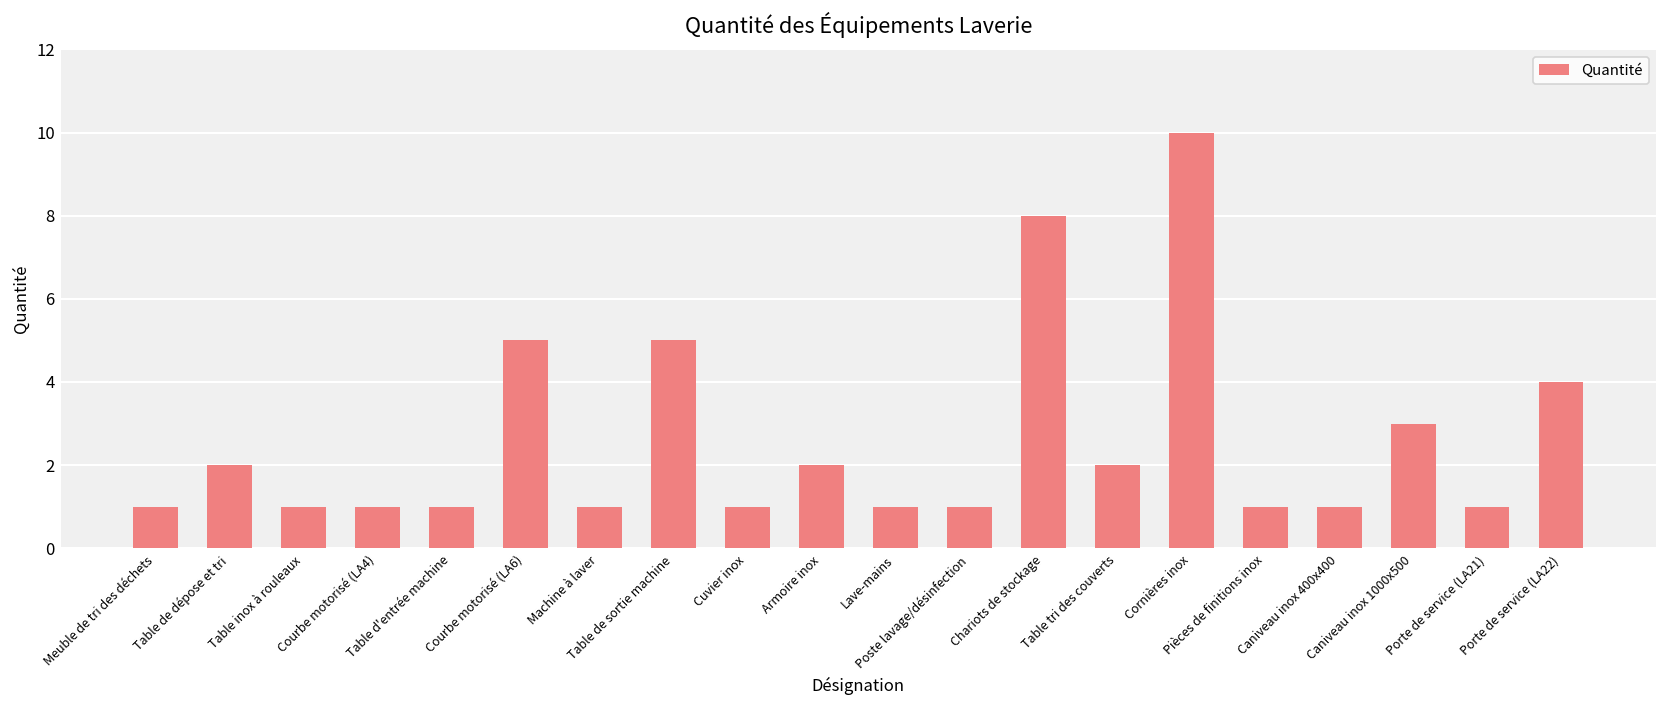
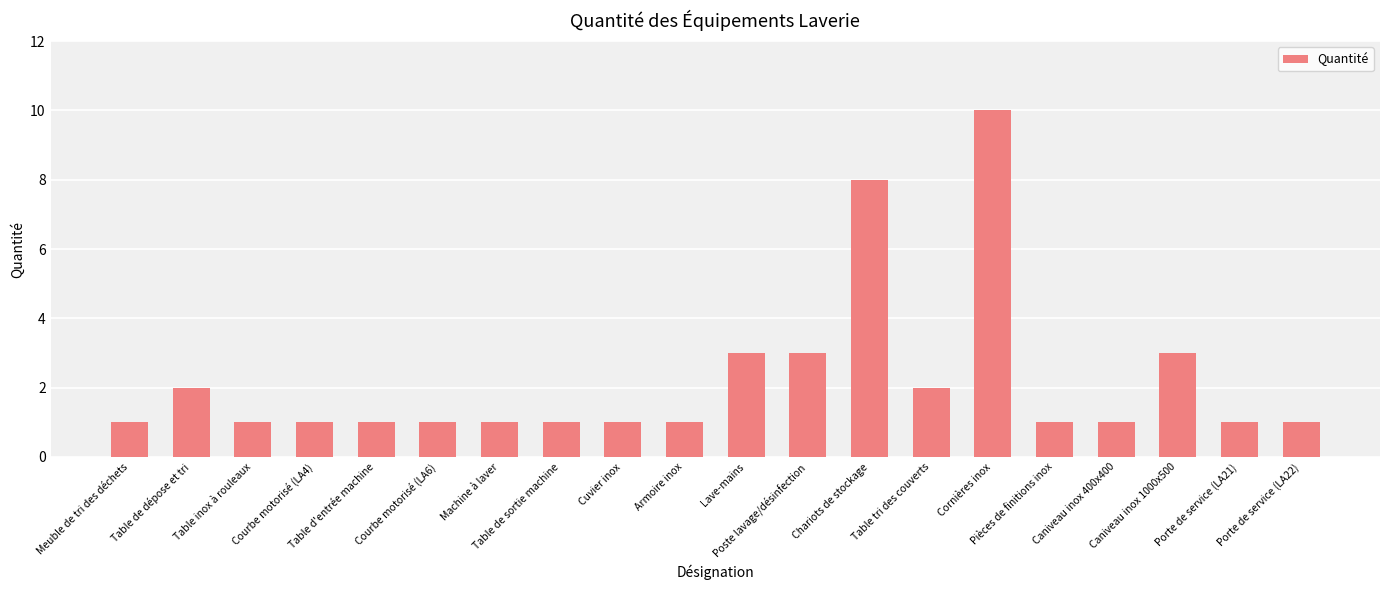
  {
    "Meuble de tri des déchets": 1,
    "Table de dépose et tri": 2,
    "Table inox à rouleaux": 1,
    "Courbe motorisé (LA4)": 1,
    "Table d'entrée machine": 1,
-   "Courbe motorisé (LA6)": 5,
+   "Courbe motorisé (LA6)": 1,
    "Machine à laver": 1,
-   "Table de sortie machine": 5,
+   "Table de sortie machine": 1,
    "Cuvier inox": 1,
-   "Armoire inox": 2,
-   "Lave-mains": 1,
-   "Poste lavage/désinfection": 1,
+   "Armoire inox": 1,
+   "Lave-mains": 3,
+   "Poste lavage/désinfection": 3,
    "Chariots de stockage": 8,
    "Table tri des couverts": 2,
    "Cornières inox": 10,
    "Pièces de finitions inox": 1,
    "Caniveau inox 400x400": 1,
    "Caniveau inox 1000x500": 3,
    "Porte de service (LA21)": 1,
-   "Porte de service (LA22)": 4
+   "Porte de service (LA22)": 1
  }
